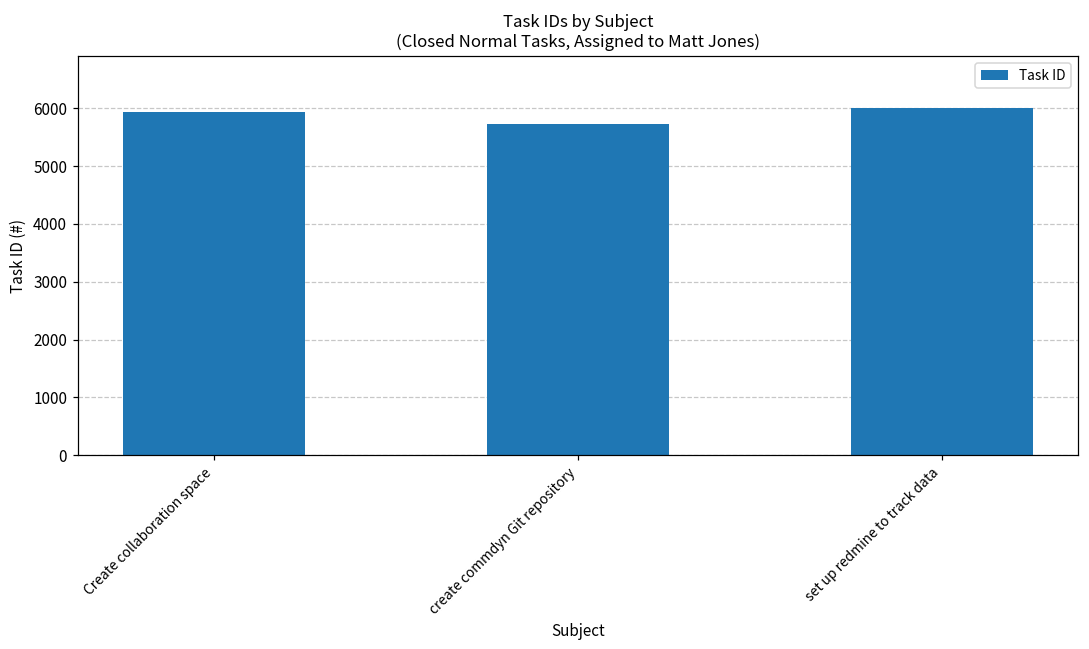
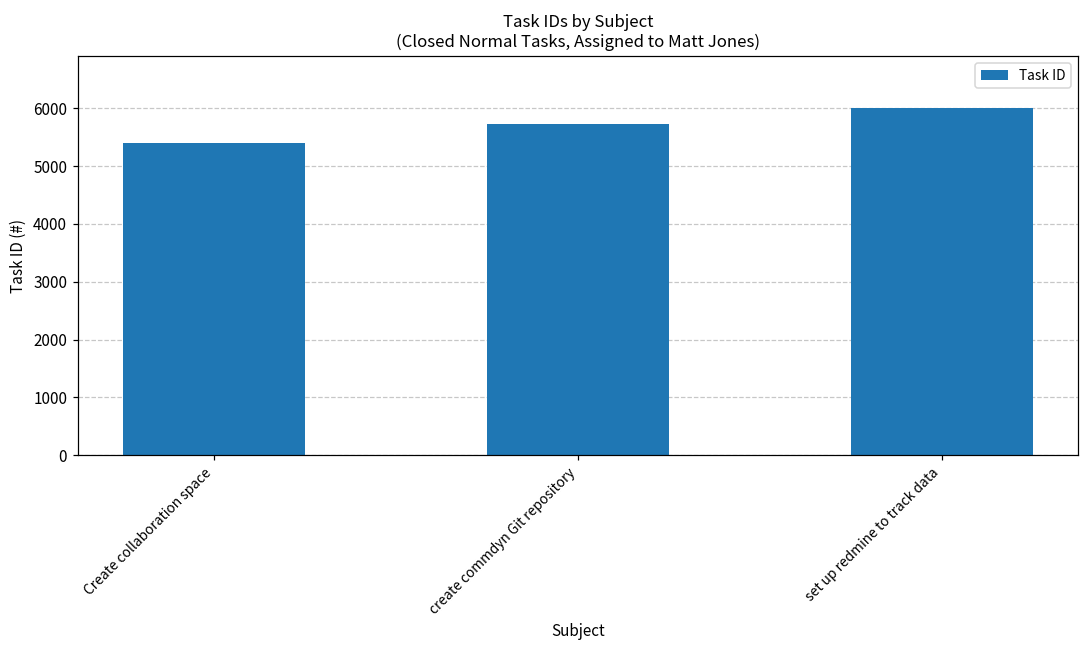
  {
-   "Create collaboration space": 5900,
+   "Create collaboration space": 5400,
    "create commdyn Git repository": 5700,
    "set up redmine to track data": 6000
  }
